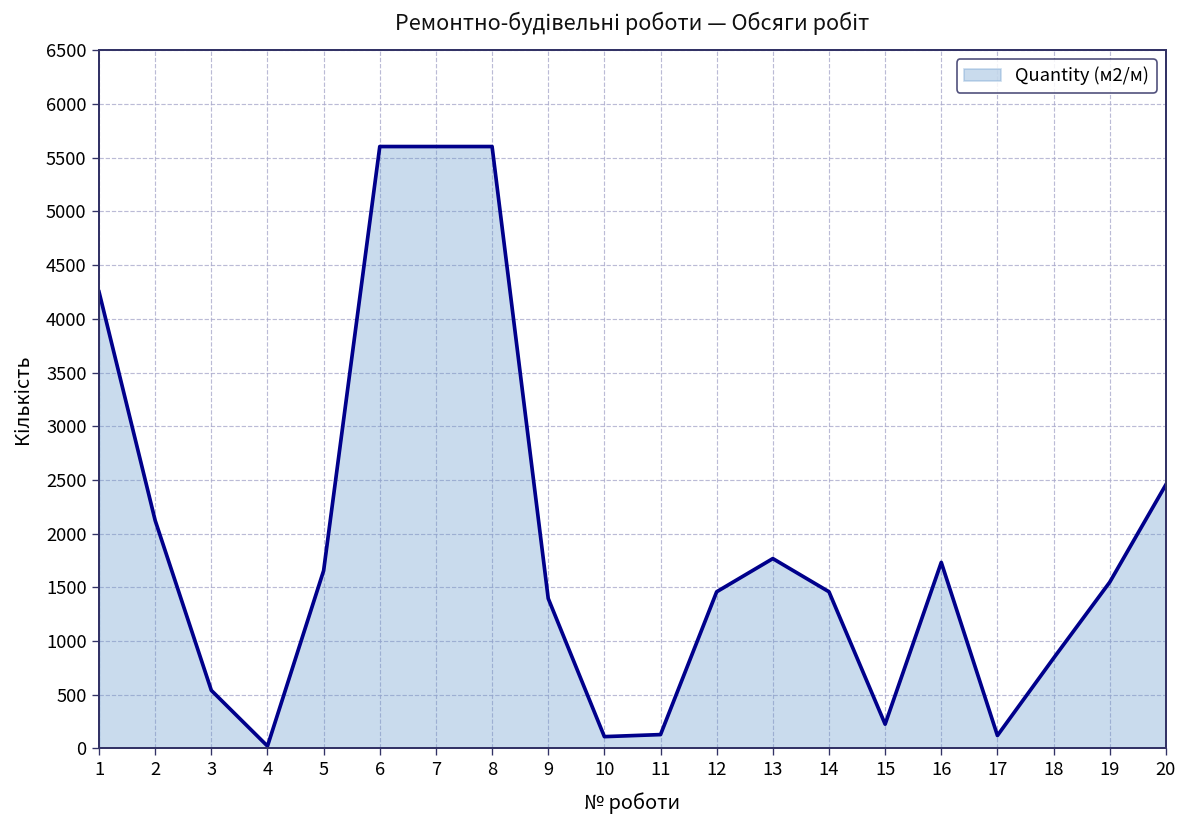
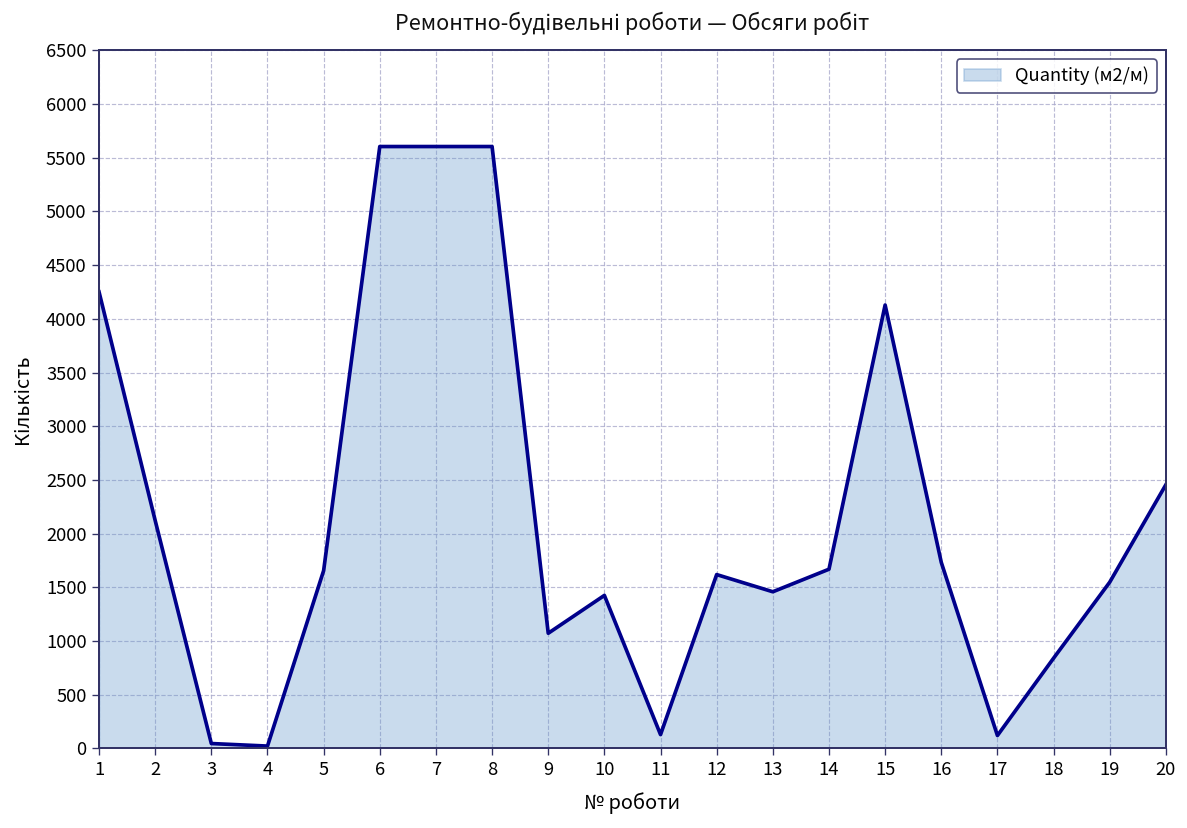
  {
    "1": 4300,
    "2": 2100,
-   "3": 500,
+   "3": 0,
    "4": 0,
    "5": 1700,
    "6": 5600,
    "7": 5600,
    "8": 5600,
-   "9": 1400,
-   "10": 100,
+   "9": 1100,
+   "10": 1400,
    "11": 100,
-   "12": 1500,
-   "13": 1800,
-   "14": 1500,
-   "15": 200,
+   "12": 1600,
+   "13": 1500,
+   "14": 1700,
+   "15": 4100,
    "16": 1700,
    "17": 100,
    "18": 800,
    "19": 1500,
    "20": 2500
  }
